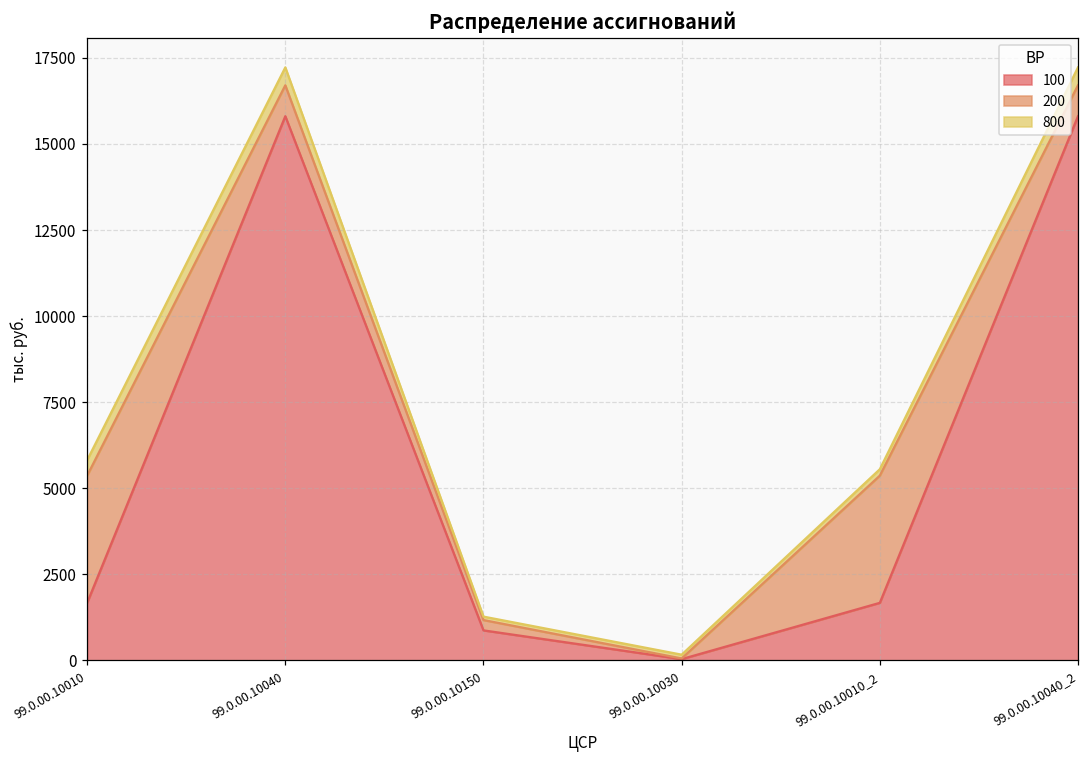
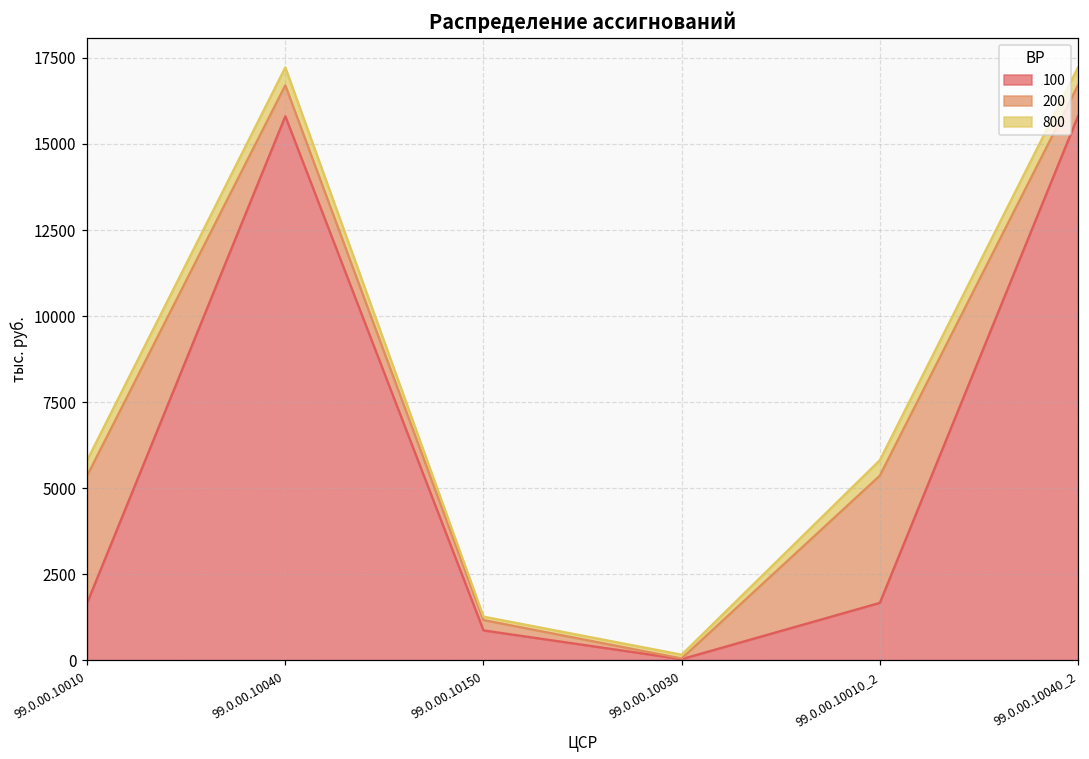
  {
    "800": {
      "99.0.00.10010": 500,
      "99.0.00.10040": 500,
      "99.0.00.10150": 100,
      "99.0.00.10030": 100,
-     "99.0.00.10010_2": 200,
+     "99.0.00.10010_2": 500,
      "99.0.00.10040_2": 500
    }
  }
